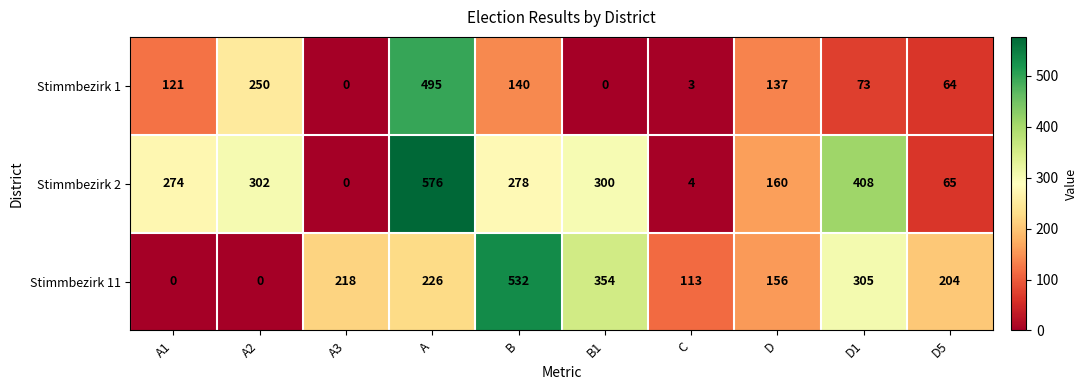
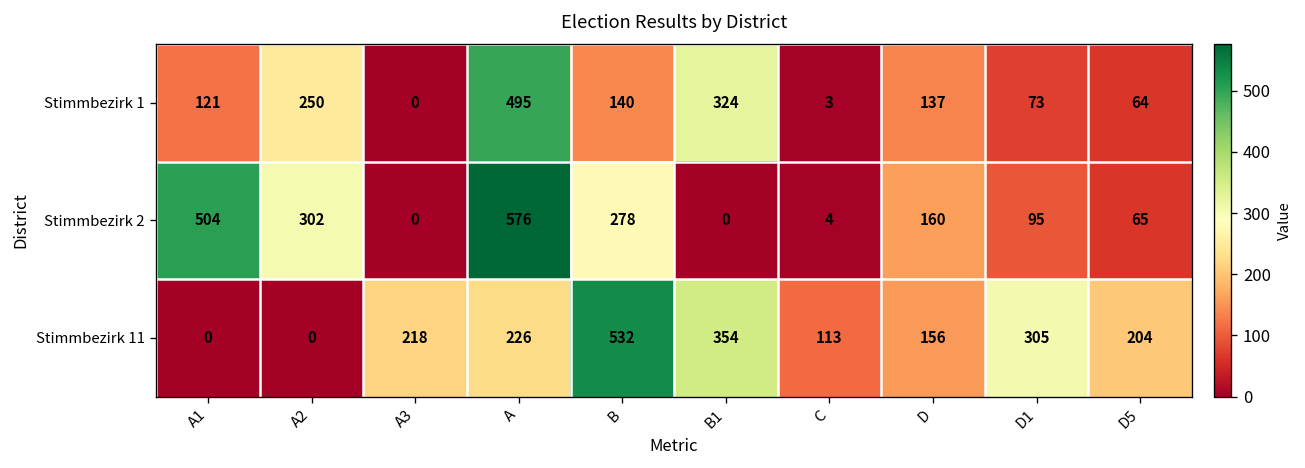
  {
    "Stimmbezirk 1": {
      "A1": 121,
      "A2": 250,
      "A3": 0,
      "A": 495,
      "B": 140,
-     "B1": 0,
+     "B1": 324,
      "C": 3,
      "D": 137,
      "D1": 73,
      "D5": 64
    },
    "Stimmbezirk 2": {
-     "A1": 274,
+     "A1": 504,
      "A2": 302,
      "A3": 0,
      "A": 576,
      "B": 278,
-     "B1": 300,
+     "B1": 0,
      "C": 4,
      "D": 160,
-     "D1": 408,
+     "D1": 95,
      "D5": 65
    },
    "Stimmbezirk 11": {
      "A1": 0,
      "A2": 0,
      "A3": 218,
      "A": 226,
      "B": 532,
      "B1": 354,
      "C": 113,
      "D": 156,
      "D1": 305,
      "D5": 204
    }
  }
